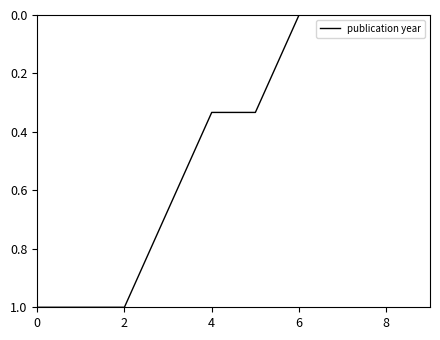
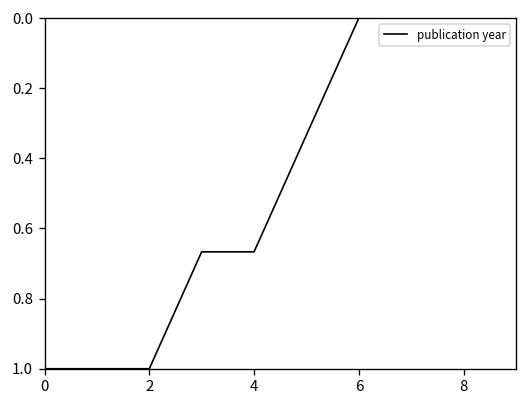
  {
    "0": 1.00,
    "2": 1.00,
-   "4": 0.33,
+   "4": 0.67,
    "6": 0.00,
    "8": 0.00
  }
